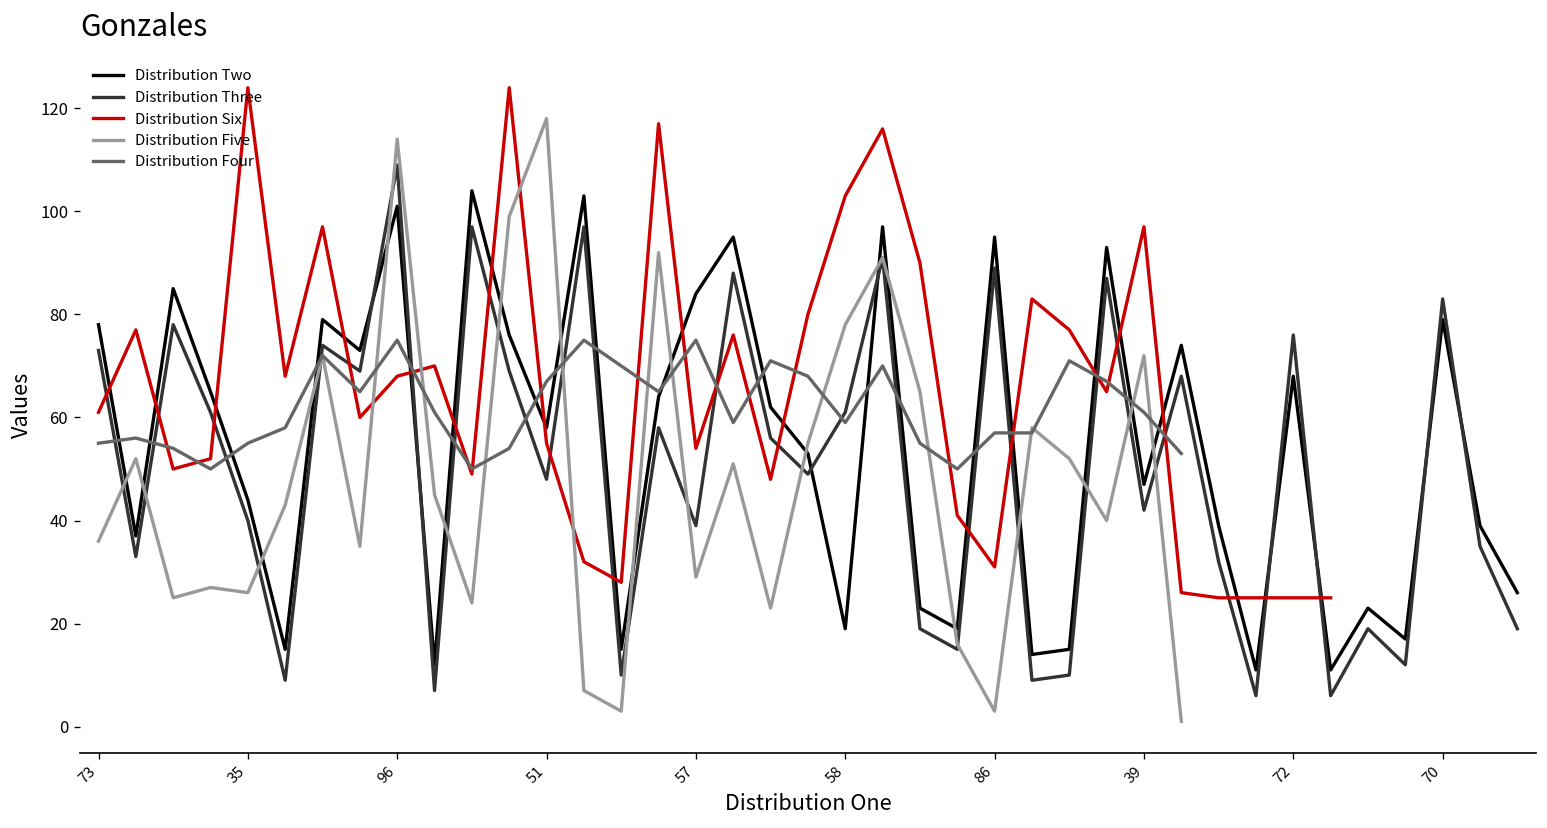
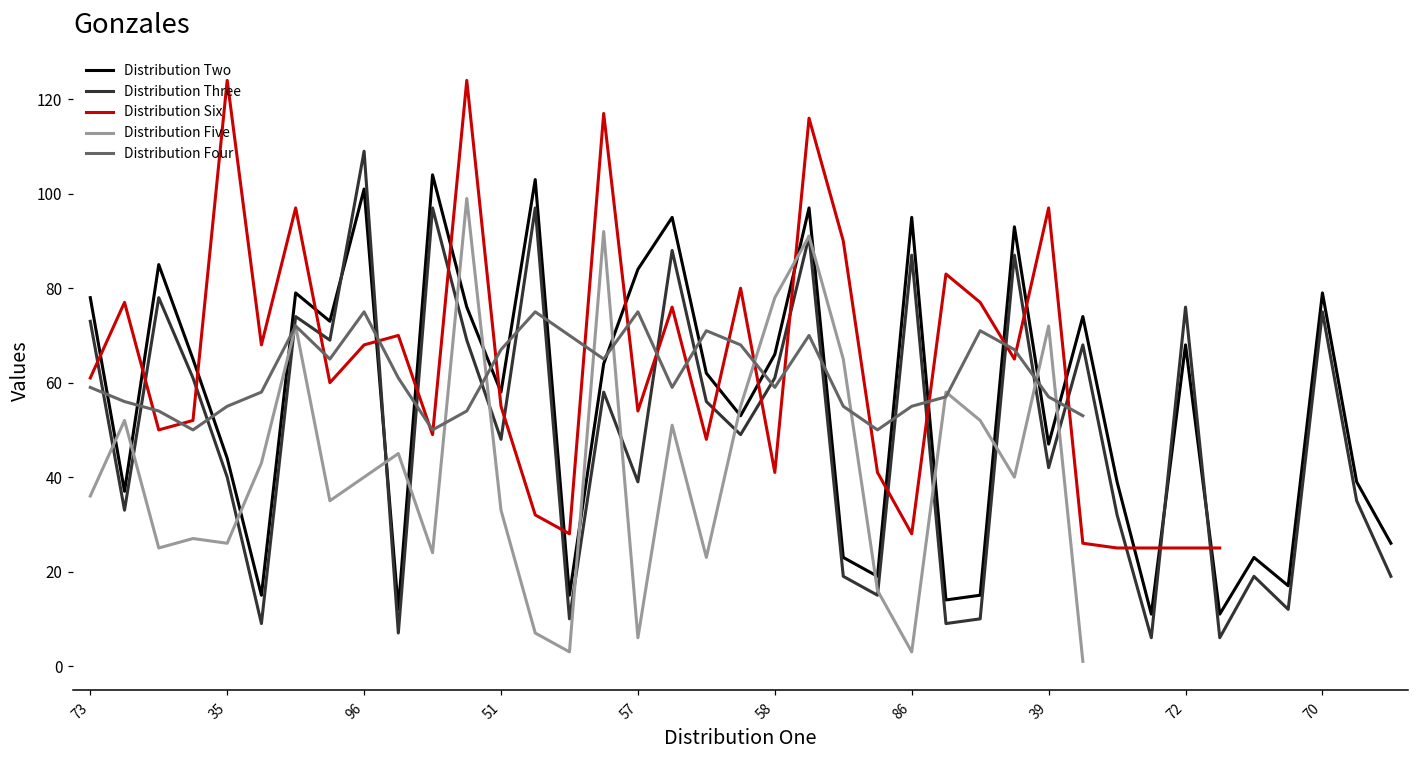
  {
    "Distribution Two": {
      "73": 78,
      "96": 101,
      "51": 58,
      "57": 84,
-     "58": 19,
+     "58": 66,
      "86": 95,
      "39": 47,
      "72": 68,
      "70": 79
    },
    "Distribution Three": {
      "73": 73,
      "96": 109,
      "51": 48,
      "57": 39,
      "58": 61,
-     "86": 89,
+     "86": 87,
      "39": 42,
      "72": 76,
-     "70": 83
+     "70": 75
    },
    "Distribution Six": {
      "73": 61,
      "35": 124,
      "96": 68,
      "51": 55,
      "57": 54,
-     "58": 103,
-     "86": 31,
+     "58": 41,
+     "86": 28,
      "39": 97,
      "72": 25
    },
    "Distribution Five": {
      "73": 36,
      "35": 26,
-     "96": 114,
-     "51": 118,
-     "57": 29,
+     "96": 40,
+     "51": 33,
+     "57": 6,
      "58": 78,
      "86": 3,
      "39": 72
    },
    "Distribution Four": {
-     "73": 55,
+     "73": 59,
      "35": 55,
      "96": 75,
      "51": 67,
      "57": 75,
      "58": 59,
-     "86": 57,
-     "39": 61
+     "86": 55,
+     "39": 57
    }
  }
